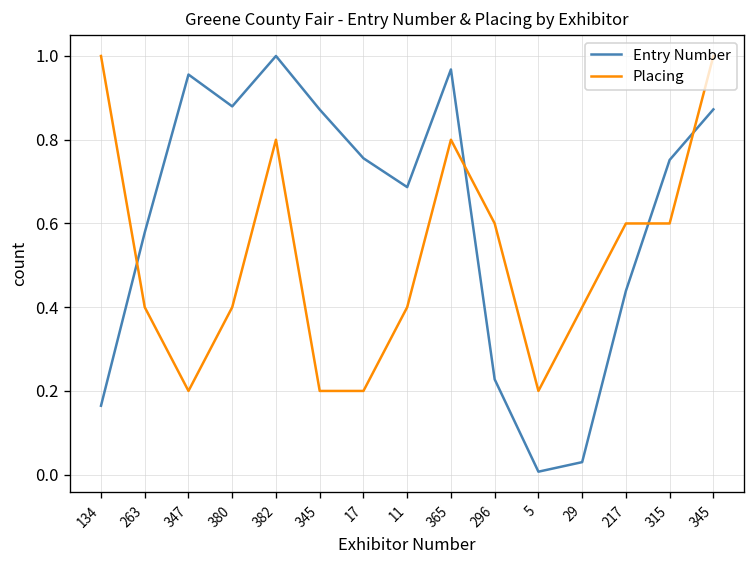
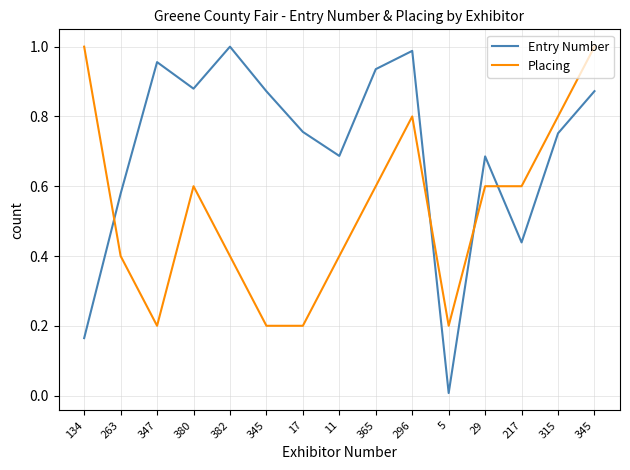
  {
    "Entry Number": {
      "134": 0.16,
      "263": 0.58,
      "347": 0.96,
      "380": 0.88,
      "382": 1.00,
      "17": 0.76,
      "11": 0.69,
-     "365": 0.97,
-     "296": 0.23,
+     "365": 0.94,
+     "296": 0.99,
      "5": 0.01,
-     "29": 0.03,
+     "29": 0.69,
      "217": 0.44,
      "315": 0.75
    },
    "Placing": {
      "134": 1.00,
      "263": 0.40,
      "347": 0.20,
-     "380": 0.40,
-     "382": 0.80,
+     "380": 0.60,
+     "382": 0.40,
      "17": 0.20,
      "11": 0.40,
-     "365": 0.80,
-     "296": 0.60,
+     "365": 0.60,
+     "296": 0.80,
      "5": 0.20,
-     "29": 0.40,
+     "29": 0.60,
      "217": 0.60,
-     "315": 0.60
+     "315": 0.80
    }
  }
